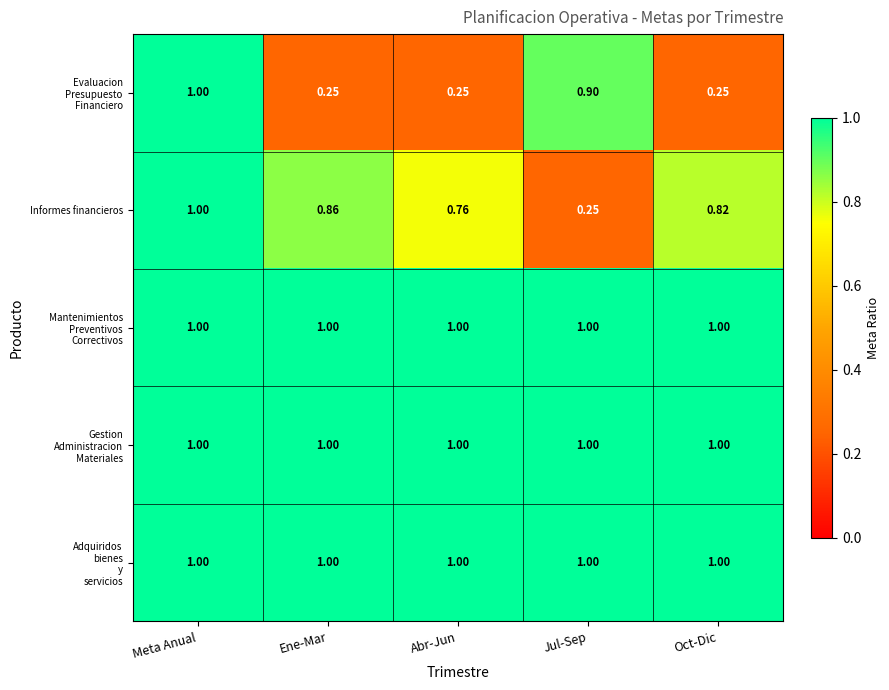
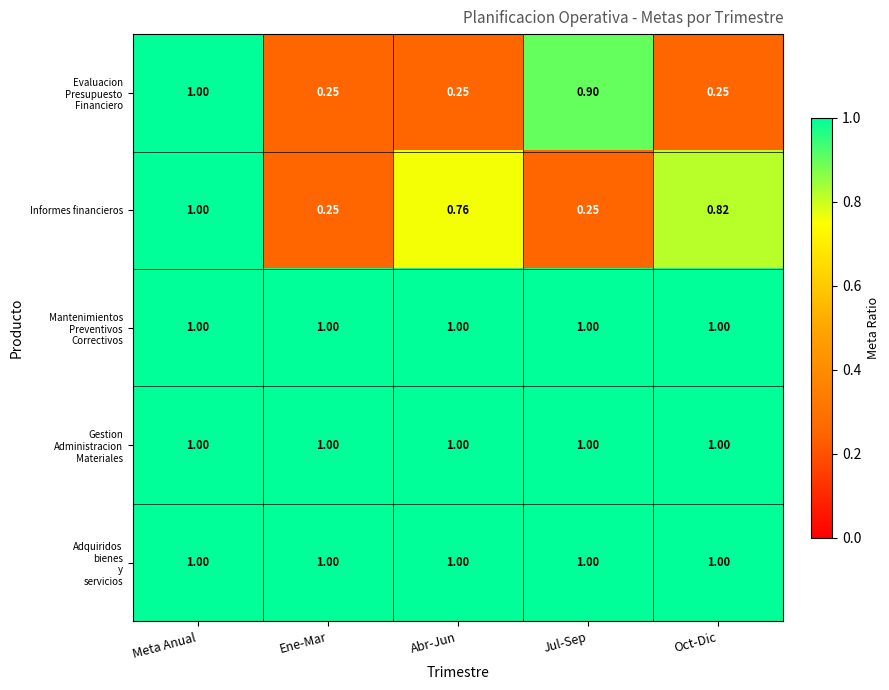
  {
    "Evaluacion Presupuesto Financiero": {
      "Meta Anual": 1.00,
      "Ene-Mar": 0.25,
      "Abr-Jun": 0.25,
      "Jul-Sep": 0.90,
      "Oct-Dic": 0.25
    },
    "Informes financieros": {
      "Meta Anual": 1.00,
-     "Ene-Mar": 0.86,
+     "Ene-Mar": 0.25,
      "Abr-Jun": 0.76,
      "Jul-Sep": 0.25,
      "Oct-Dic": 0.82
    },
    "Mantenimientos Preventivos Correctivos": {
      "Meta Anual": 1.00,
      "Ene-Mar": 1.00,
      "Abr-Jun": 1.00,
      "Jul-Sep": 1.00,
      "Oct-Dic": 1.00
    },
    "Gestion Administracion Materiales": {
      "Meta Anual": 1.00,
      "Ene-Mar": 1.00,
      "Abr-Jun": 1.00,
      "Jul-Sep": 1.00,
      "Oct-Dic": 1.00
    },
    "Adquiridos bienes y servicios": {
      "Meta Anual": 1.00,
      "Ene-Mar": 1.00,
      "Abr-Jun": 1.00,
      "Jul-Sep": 1.00,
      "Oct-Dic": 1.00
    }
  }
